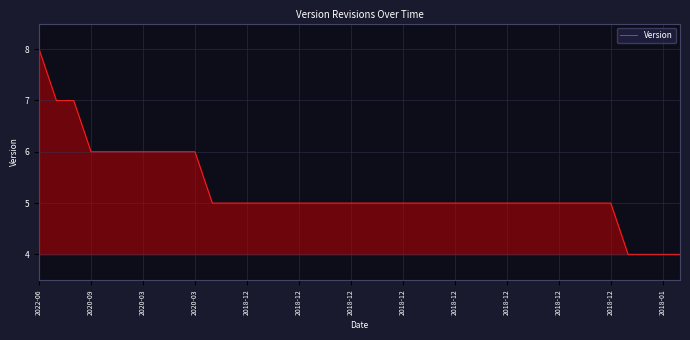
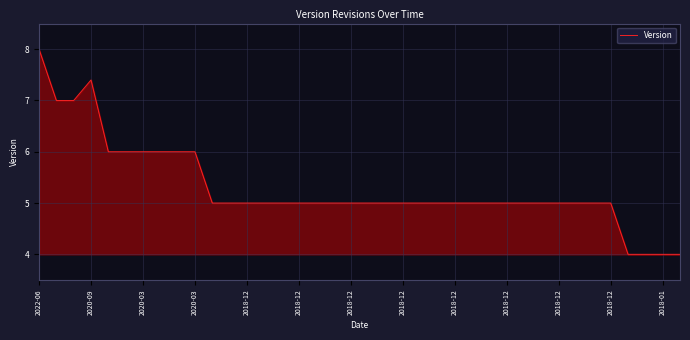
  {
    "2022-06": 8.0,
-   "2020-09": 6.0,
+   "2020-09": 7.4,
    "2018-01": 4.0
  }
